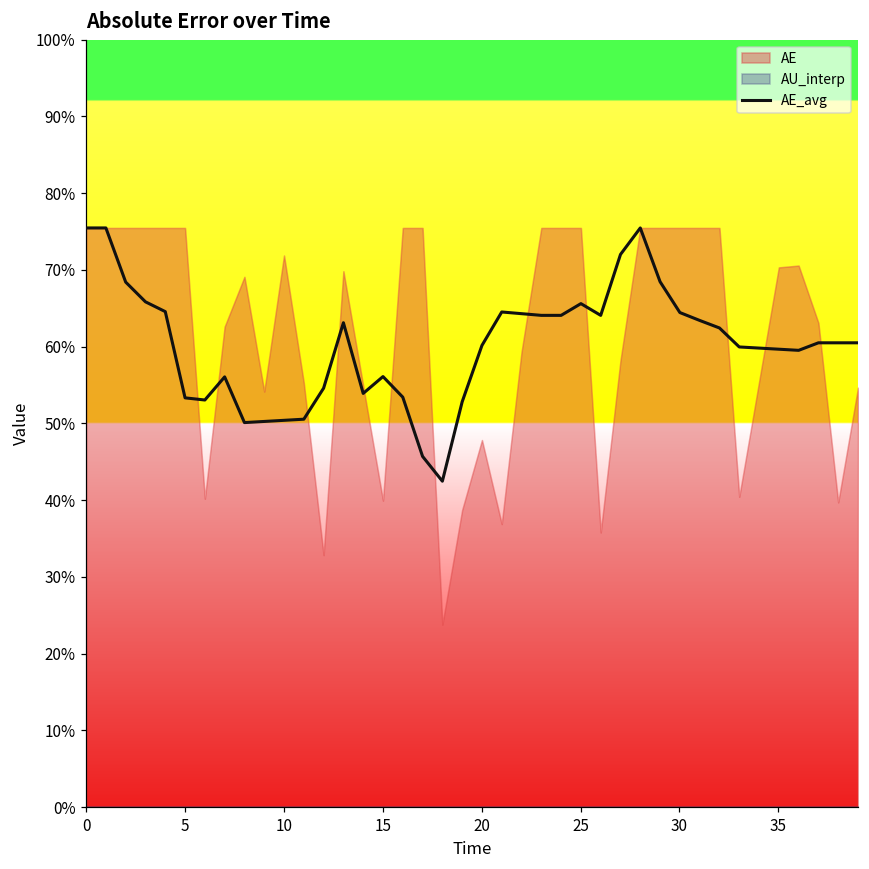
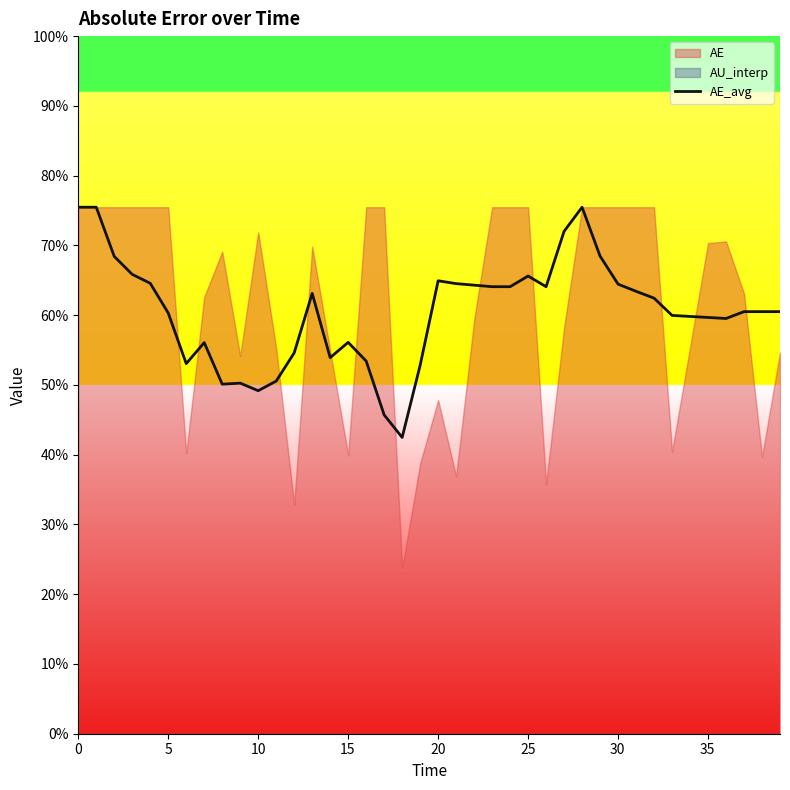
  {
    "AE_avg": {
-     "5": "53%",
-     "10": "50%",
+     "5": "60%",
+     "10": "49%",
      "15": "56%",
-     "20": "60%",
+     "20": "65%",
      "25": "66%"
    },
    "AE": {
      "5": "75%",
      "10": "72%",
      "15": "40%",
      "20": "48%",
      "25": "75%"
    },
    "AU_interp": {
      "0": "0%",
      "5": "0%",
      "10": "0%",
      "15": "0%",
      "20": "0%",
      "25": "0%"
    }
  }
